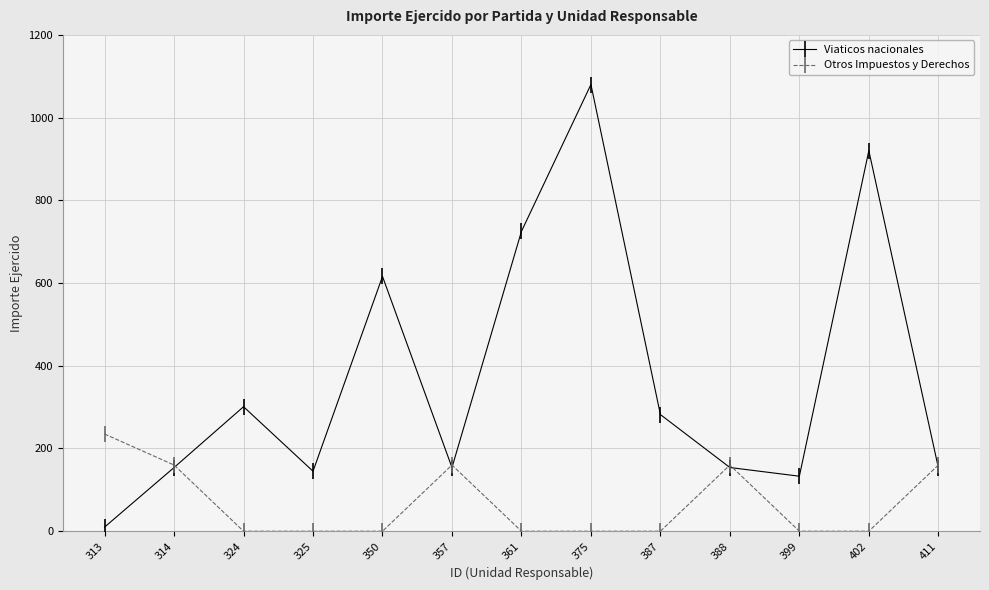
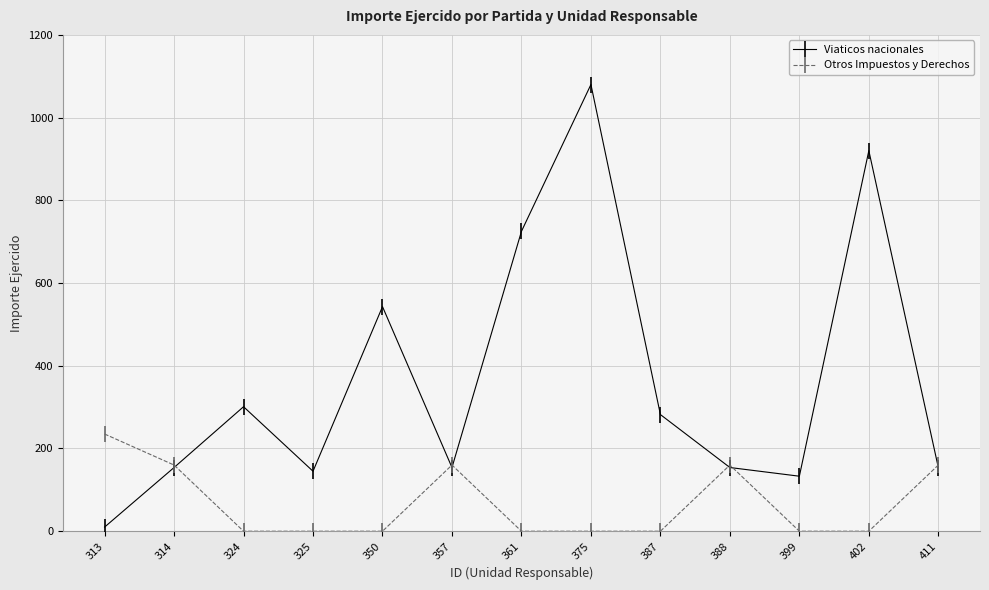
  {
    "Viaticos nacionales": {
      "313": 10,
      "324": 300,
      "325": 150,
-     "350": 620,
+     "350": 540,
      "361": 730,
      "375": 1080,
      "387": 280,
      "399": 130,
      "402": 920
    },
    "Otros Impuestos y Derechos": {
      "313": 240,
      "324": 0,
      "325": 0,
      "350": 0,
      "361": 0,
      "375": 0,
      "387": 0,
      "399": 0,
      "402": 0
    }
  }
